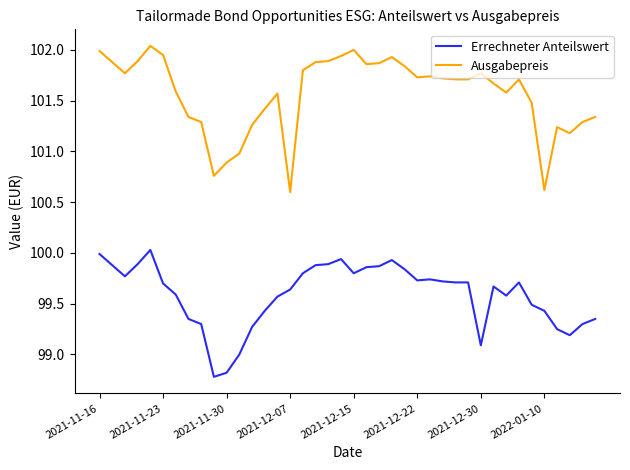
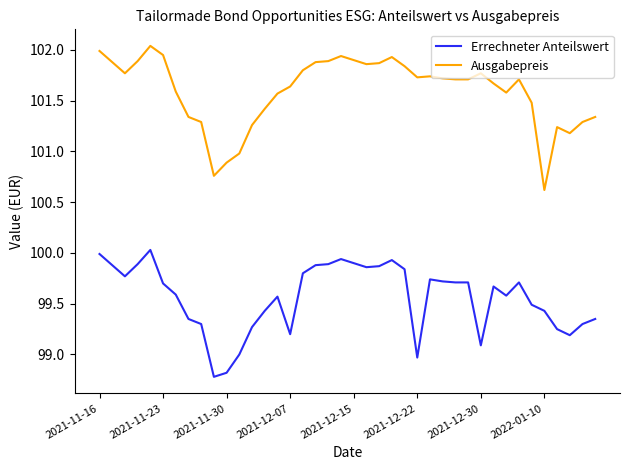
  {
    "Errechneter Anteilswert": {
      "2021-11-16": 99.99,
      "2021-11-23": 99.70,
      "2021-11-30": 98.82,
-     "2021-12-07": 99.64,
-     "2021-12-15": 99.8,
-     "2021-12-22": 99.73,
+     "2021-12-07": 99.20,
+     "2021-12-15": 99.9,
+     "2021-12-22": 98.97,
      "2021-12-30": 99.09,
      "2022-01-10": 99.43
    },
    "Ausgabepreis": {
      "2021-11-16": 101.99,
      "2021-11-23": 101.95,
      "2021-11-30": 100.89,
-     "2021-12-07": 100.60,
-     "2021-12-15": 102.0,
+     "2021-12-07": 101.64,
+     "2021-12-15": 101.9,
      "2021-12-22": 101.73,
      "2022-01-10": 100.62
    }
  }
